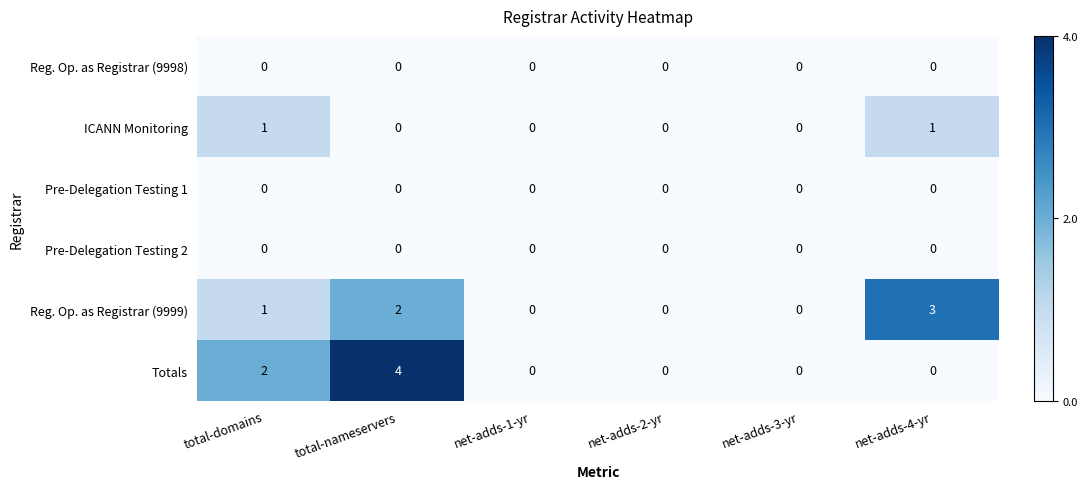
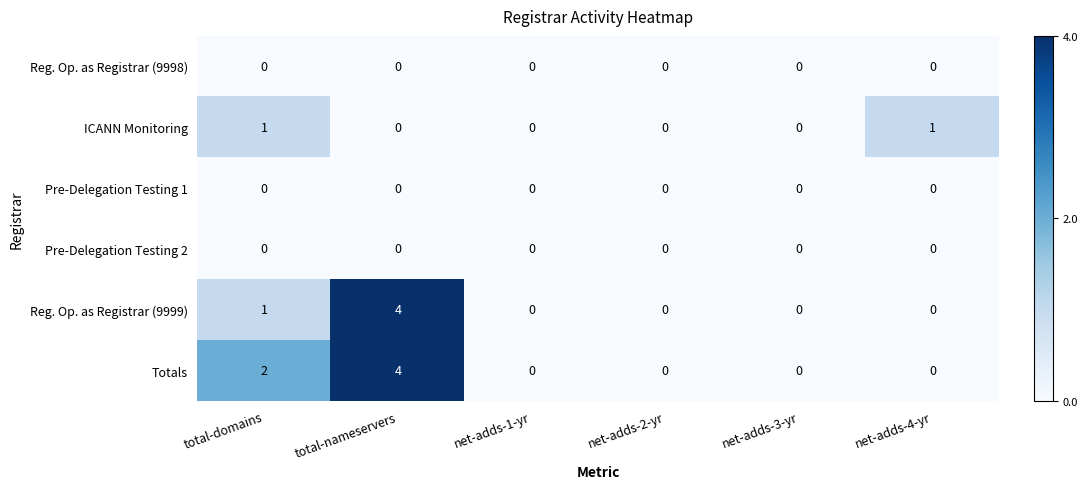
  {
    "Reg. Op. as Registrar (9998)": {
      "total-domains": 0,
      "total-nameservers": 0,
      "net-adds-1-yr": 0,
      "net-adds-2-yr": 0,
      "net-adds-3-yr": 0,
      "net-adds-4-yr": 0
    },
    "ICANN Monitoring": {
      "total-domains": 1,
      "total-nameservers": 0,
      "net-adds-1-yr": 0,
      "net-adds-2-yr": 0,
      "net-adds-3-yr": 0,
      "net-adds-4-yr": 1
    },
    "Pre-Delegation Testing 1": {
      "total-domains": 0,
      "total-nameservers": 0,
      "net-adds-1-yr": 0,
      "net-adds-2-yr": 0,
      "net-adds-3-yr": 0,
      "net-adds-4-yr": 0
    },
    "Pre-Delegation Testing 2": {
      "total-domains": 0,
      "total-nameservers": 0,
      "net-adds-1-yr": 0,
      "net-adds-2-yr": 0,
      "net-adds-3-yr": 0,
      "net-adds-4-yr": 0
    },
    "Reg. Op. as Registrar (9999)": {
      "total-domains": 1,
-     "total-nameservers": 2,
+     "total-nameservers": 4,
      "net-adds-1-yr": 0,
      "net-adds-2-yr": 0,
      "net-adds-3-yr": 0,
-     "net-adds-4-yr": 3
+     "net-adds-4-yr": 0
    },
    "Totals": {
      "total-domains": 2,
      "total-nameservers": 4,
      "net-adds-1-yr": 0,
      "net-adds-2-yr": 0,
      "net-adds-3-yr": 0,
      "net-adds-4-yr": 0
    }
  }
